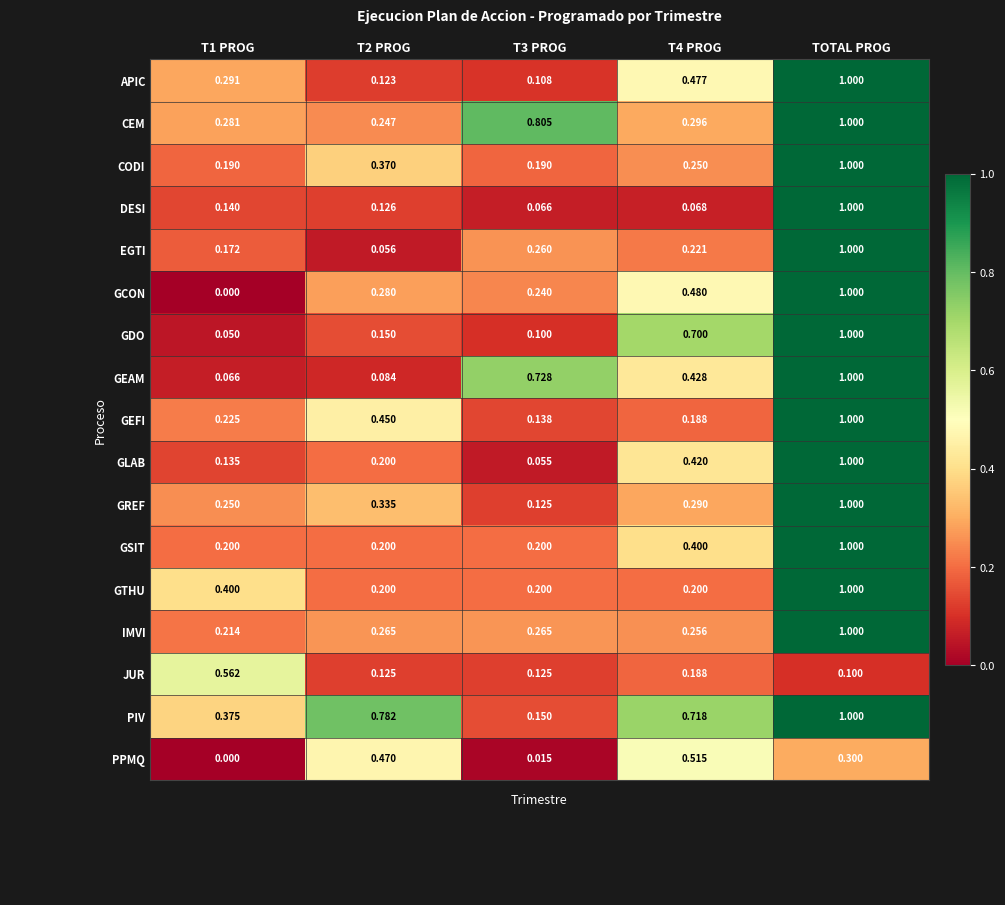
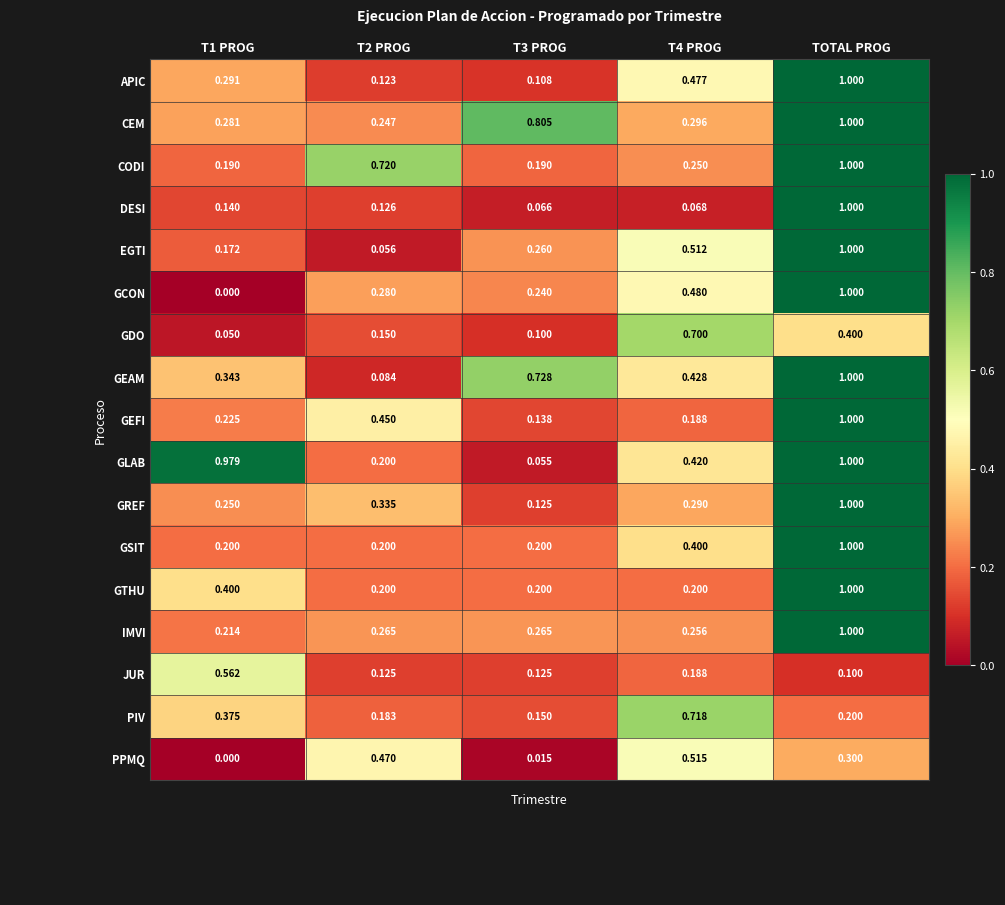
  {
    "APIC": {
      "T1 PROG": 0.291,
      "T2 PROG": 0.123,
      "T3 PROG": 0.108,
      "T4 PROG": 0.477,
      "TOTAL PROG": 1.000
    },
    "CEM": {
      "T1 PROG": 0.281,
      "T2 PROG": 0.247,
      "T3 PROG": 0.805,
      "T4 PROG": 0.296,
      "TOTAL PROG": 1.000
    },
    "CODI": {
      "T1 PROG": 0.190,
-     "T2 PROG": 0.370,
+     "T2 PROG": 0.720,
      "T3 PROG": 0.190,
      "T4 PROG": 0.250,
      "TOTAL PROG": 1.000
    },
    "DESI": {
      "T1 PROG": 0.140,
      "T2 PROG": 0.126,
      "T3 PROG": 0.066,
      "T4 PROG": 0.068,
      "TOTAL PROG": 1.000
    },
    "EGTI": {
      "T1 PROG": 0.172,
      "T2 PROG": 0.056,
      "T3 PROG": 0.260,
-     "T4 PROG": 0.221,
+     "T4 PROG": 0.512,
      "TOTAL PROG": 1.000
    },
    "GCON": {
      "T1 PROG": 0.000,
      "T2 PROG": 0.280,
      "T3 PROG": 0.240,
      "T4 PROG": 0.480,
      "TOTAL PROG": 1.000
    },
    "GDO": {
      "T1 PROG": 0.050,
      "T2 PROG": 0.150,
      "T3 PROG": 0.100,
      "T4 PROG": 0.700,
-     "TOTAL PROG": 1.000
+     "TOTAL PROG": 0.400
    },
    "GEAM": {
-     "T1 PROG": 0.066,
+     "T1 PROG": 0.343,
      "T2 PROG": 0.084,
      "T3 PROG": 0.728,
      "T4 PROG": 0.428,
      "TOTAL PROG": 1.000
    },
    "GEFI": {
      "T1 PROG": 0.225,
      "T2 PROG": 0.450,
      "T3 PROG": 0.138,
      "T4 PROG": 0.188,
      "TOTAL PROG": 1.000
    },
    "GLAB": {
-     "T1 PROG": 0.135,
+     "T1 PROG": 0.979,
      "T2 PROG": 0.200,
      "T3 PROG": 0.055,
      "T4 PROG": 0.420,
      "TOTAL PROG": 1.000
    },
    "GREF": {
      "T1 PROG": 0.250,
      "T2 PROG": 0.335,
      "T3 PROG": 0.125,
      "T4 PROG": 0.290,
      "TOTAL PROG": 1.000
    },
    "GSIT": {
      "T1 PROG": 0.200,
      "T2 PROG": 0.200,
      "T3 PROG": 0.200,
      "T4 PROG": 0.400,
      "TOTAL PROG": 1.000
    },
    "GTHU": {
      "T1 PROG": 0.400,
      "T2 PROG": 0.200,
      "T3 PROG": 0.200,
      "T4 PROG": 0.200,
      "TOTAL PROG": 1.000
    },
    "IMVI": {
      "T1 PROG": 0.214,
      "T2 PROG": 0.265,
      "T3 PROG": 0.265,
      "T4 PROG": 0.256,
      "TOTAL PROG": 1.000
    },
    "JUR": {
      "T1 PROG": 0.562,
      "T2 PROG": 0.125,
      "T3 PROG": 0.125,
      "T4 PROG": 0.188,
      "TOTAL PROG": 0.100
    },
    "PIV": {
      "T1 PROG": 0.375,
-     "T2 PROG": 0.782,
+     "T2 PROG": 0.183,
      "T3 PROG": 0.150,
      "T4 PROG": 0.718,
-     "TOTAL PROG": 1.000
+     "TOTAL PROG": 0.200
    },
    "PPMQ": {
      "T1 PROG": 0.000,
      "T2 PROG": 0.470,
      "T3 PROG": 0.015,
      "T4 PROG": 0.515,
      "TOTAL PROG": 0.300
    }
  }
